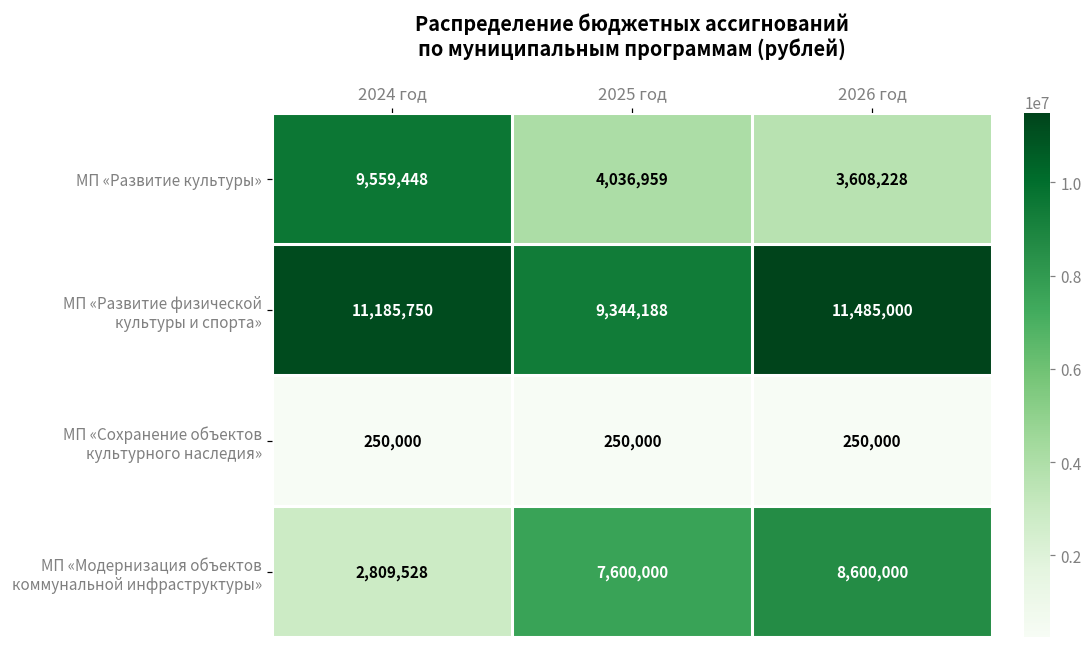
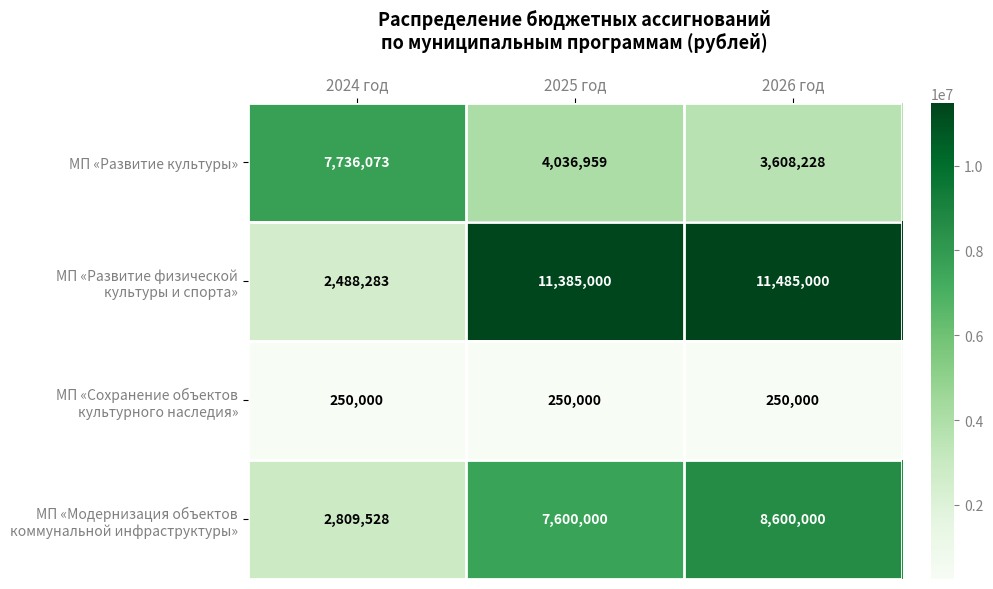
  {
    "МП «Развитие культуры»": {
-     "2024 год": "9,559,448",
+     "2024 год": "7,736,073",
      "2025 год": "4,036,959",
      "2026 год": "3,608,228"
    },
    "МП «Развитие физической культуры и спорта»": {
-     "2024 год": "11,185,750",
-     "2025 год": "9,344,188",
+     "2024 год": "2,488,283",
+     "2025 год": "11,385,000",
      "2026 год": "11,485,000"
    },
    "МП «Сохранение объектов культурного наследия»": {
      "2024 год": "250,000",
      "2025 год": "250,000",
      "2026 год": "250,000"
    },
    "МП «Модернизация объектов коммунальной инфраструктуры»": {
      "2024 год": "2,809,528",
      "2025 год": "7,600,000",
      "2026 год": "8,600,000"
    }
  }
